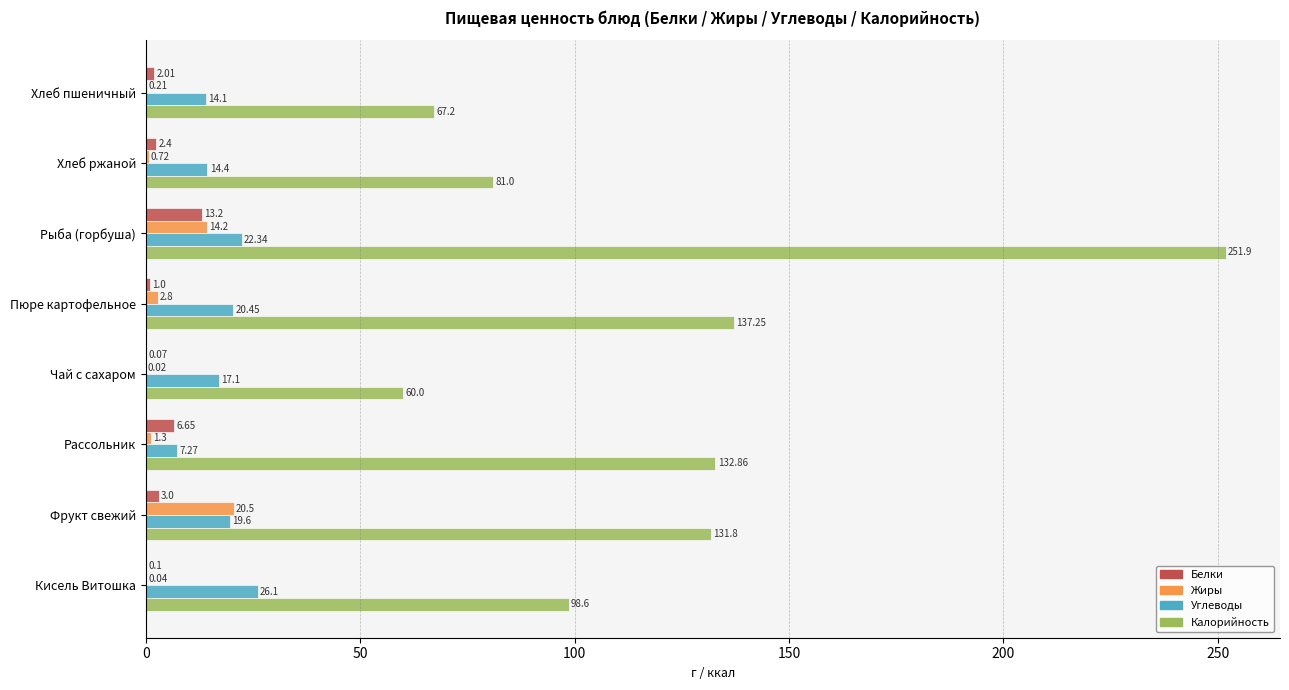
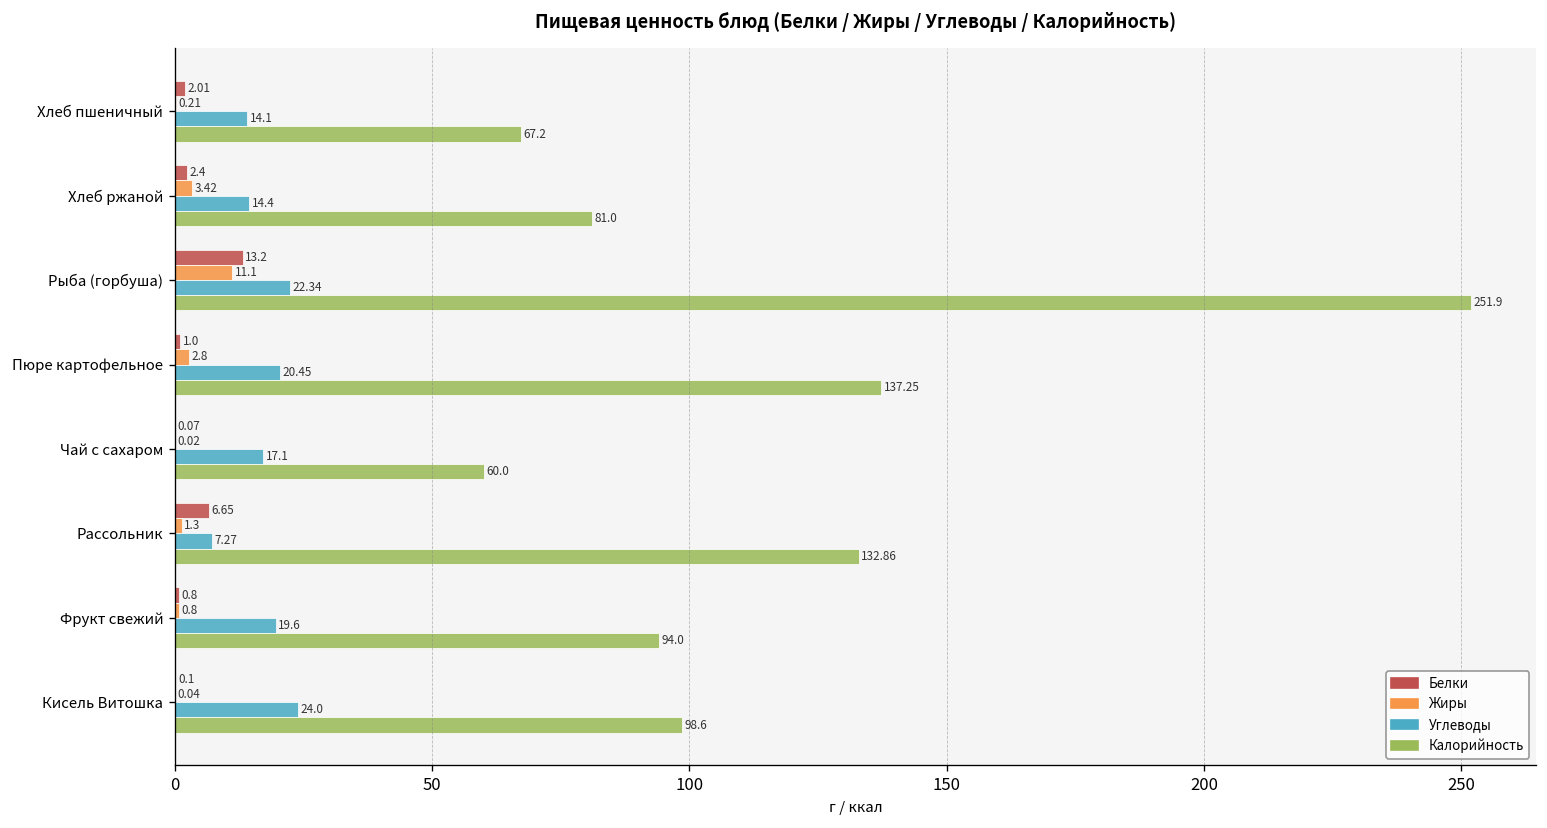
  {
    "Белки": {
      "Хлеб пшеничный": 2.01,
      "Хлеб ржаной": 2.4,
      "Рыба (горбуша)": 13.2,
      "Пюре картофельное": 1.0,
      "Чай с сахаром": 0.07,
      "Рассольник": 6.65,
-     "Фрукт свежий": 3.0,
+     "Фрукт свежий": 0.8,
      "Кисель Витошка": 0.1
    },
    "Жиры": {
      "Хлеб пшеничный": 0.21,
-     "Хлеб ржаной": 0.72,
-     "Рыба (горбуша)": 14.2,
+     "Хлеб ржаной": 3.42,
+     "Рыба (горбуша)": 11.1,
      "Пюре картофельное": 2.8,
      "Чай с сахаром": 0.02,
      "Рассольник": 1.3,
-     "Фрукт свежий": 20.5,
+     "Фрукт свежий": 0.8,
      "Кисель Витошка": 0.04
    },
    "Углеводы": {
      "Хлеб пшеничный": 14.1,
      "Хлеб ржаной": 14.4,
      "Рыба (горбуша)": 22.34,
      "Пюре картофельное": 20.45,
      "Чай с сахаром": 17.1,
      "Рассольник": 7.27,
      "Фрукт свежий": 19.6,
-     "Кисель Витошка": 26.1
+     "Кисель Витошка": 24.0
    },
    "Калорийность": {
      "Хлеб пшеничный": 67.2,
      "Хлеб ржаной": 81.0,
      "Рыба (горбуша)": 251.9,
      "Пюре картофельное": 137.25,
      "Чай с сахаром": 60.0,
      "Рассольник": 132.86,
-     "Фрукт свежий": 131.8,
+     "Фрукт свежий": 94.0,
      "Кисель Витошка": 98.6
    }
  }
